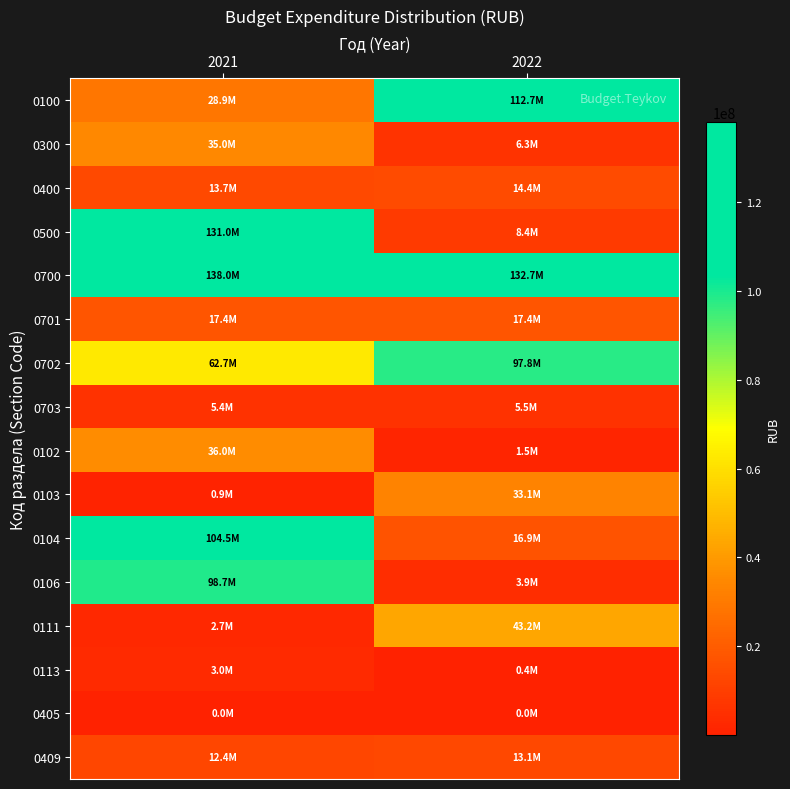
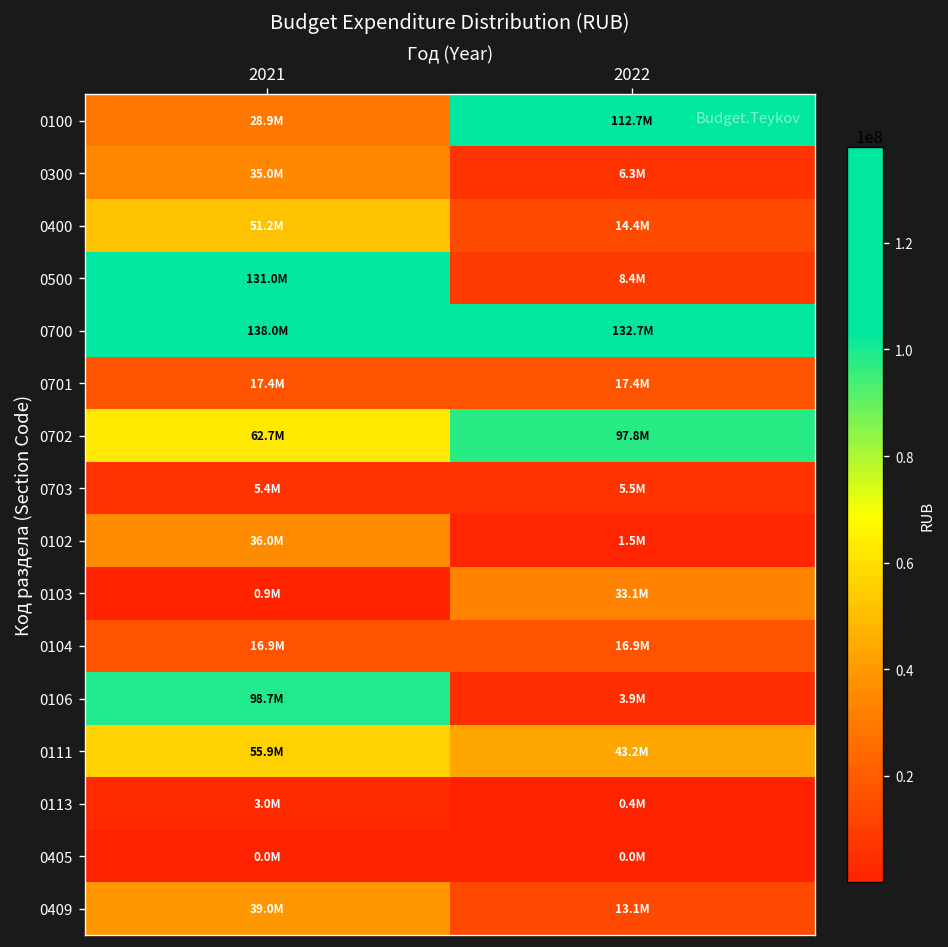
  {
    "0100": {
      "2021": "28.9M"
    },
    "0300": {
      "2021": "35.0M",
      "2022": "6.3M"
    },
    "0400": {
-     "2021": "13.7M",
+     "2021": "51.2M",
      "2022": "14.4M"
    },
    "0500": {
      "2021": "131.0M",
      "2022": "8.4M"
    },
    "0700": {
      "2021": "138.0M",
      "2022": "132.7M"
    },
    "0701": {
      "2021": "17.4M",
      "2022": "17.4M"
    },
    "0702": {
      "2021": "62.7M",
      "2022": "97.8M"
    },
    "0703": {
      "2021": "5.4M",
      "2022": "5.5M"
    },
    "0102": {
      "2021": "36.0M",
      "2022": "1.5M"
    },
    "0103": {
      "2021": "0.9M",
      "2022": "33.1M"
    },
    "0104": {
-     "2021": "104.5M",
+     "2021": "16.9M",
      "2022": "16.9M"
    },
    "0106": {
      "2021": "98.7M",
      "2022": "3.9M"
    },
    "0111": {
-     "2021": "2.7M",
+     "2021": "55.9M",
      "2022": "43.2M"
    },
    "0113": {
      "2021": "3.0M",
      "2022": "0.4M"
    },
    "0405": {
      "2021": "0.0M",
      "2022": "0.0M"
    },
    "0409": {
-     "2021": "12.4M",
+     "2021": "39.0M",
      "2022": "13.1M"
    }
  }
